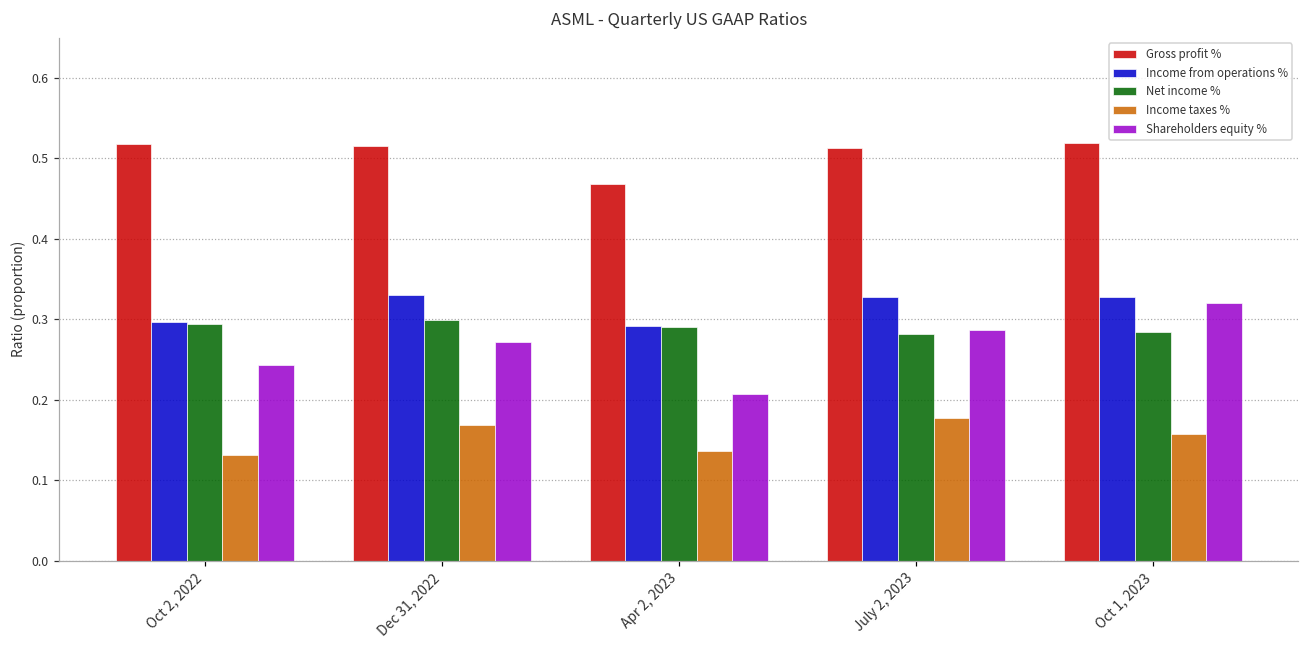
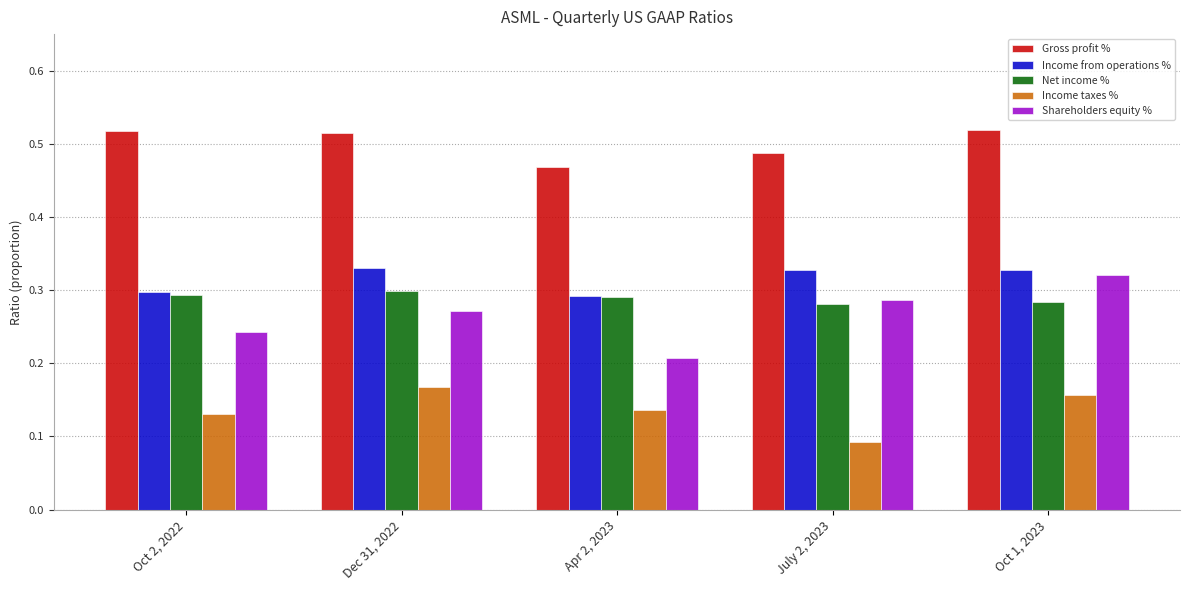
  {
    "Gross profit %": {
      "Oct 2, 2022": 0.52,
      "Dec 31, 2022": 0.52,
      "Apr 2, 2023": 0.47,
-     "July 2, 2023": 0.51,
+     "July 2, 2023": 0.49,
      "Oct 1, 2023": 0.52
    },
    "Income from operations %": {
      "Oct 2, 2022": 0.30,
      "Dec 31, 2022": 0.33,
      "Apr 2, 2023": 0.29,
      "July 2, 2023": 0.33,
      "Oct 1, 2023": 0.33
    },
    "Net income %": {
      "Oct 2, 2022": 0.29,
      "Dec 31, 2022": 0.30,
      "Apr 2, 2023": 0.29,
      "July 2, 2023": 0.28,
      "Oct 1, 2023": 0.28
    },
    "Income taxes %": {
      "Oct 2, 2022": 0.13,
      "Dec 31, 2022": 0.17,
      "Apr 2, 2023": 0.14,
-     "July 2, 2023": 0.18,
+     "July 2, 2023": 0.09,
      "Oct 1, 2023": 0.16
    },
    "Shareholders equity %": {
      "Oct 2, 2022": 0.24,
      "Dec 31, 2022": 0.27,
      "Apr 2, 2023": 0.21,
      "July 2, 2023": 0.29,
      "Oct 1, 2023": 0.32
    }
  }
